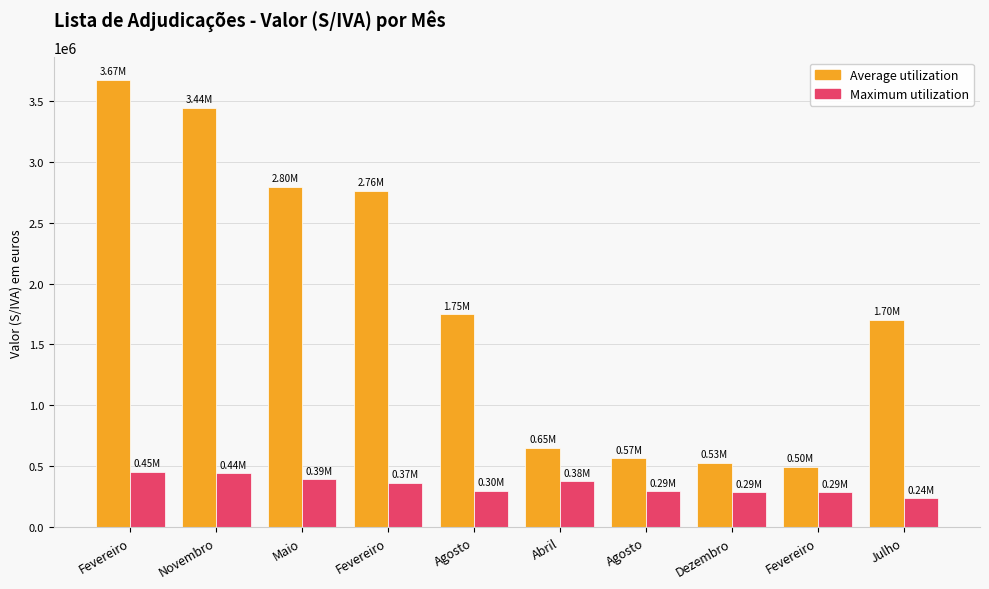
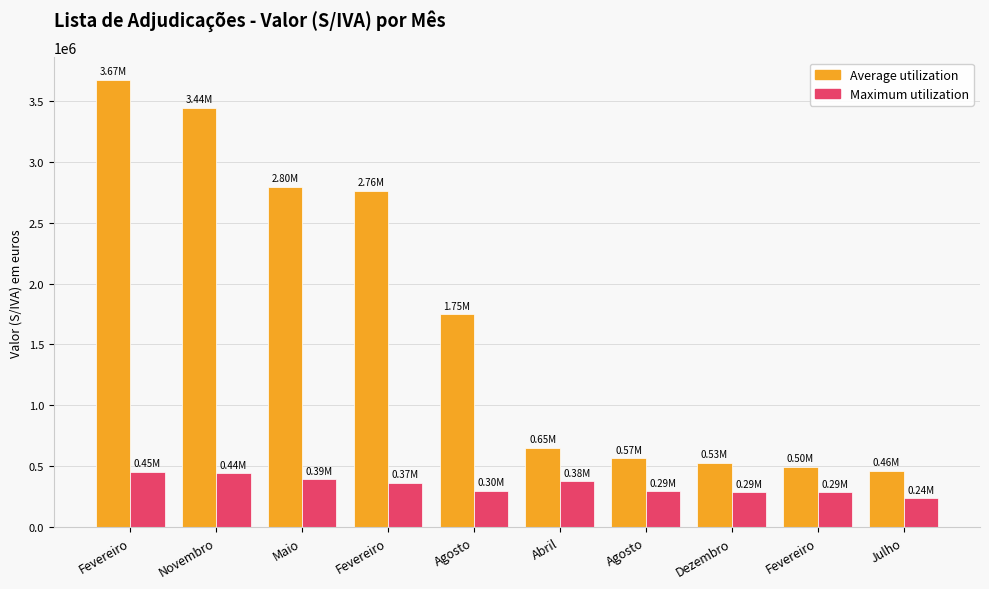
  {
    "Average utilization": {
      "Novembro": "3.44M",
      "Maio": "2.80M",
      "Abril": "0.65M",
      "Dezembro": "0.53M",
-     "Julho": "1.70M"
+     "Julho": "0.46M"
    },
    "Maximum utilization": {
      "Novembro": "0.44M",
      "Maio": "0.39M",
      "Abril": "0.38M",
      "Dezembro": "0.29M",
      "Julho": "0.24M"
    }
  }
